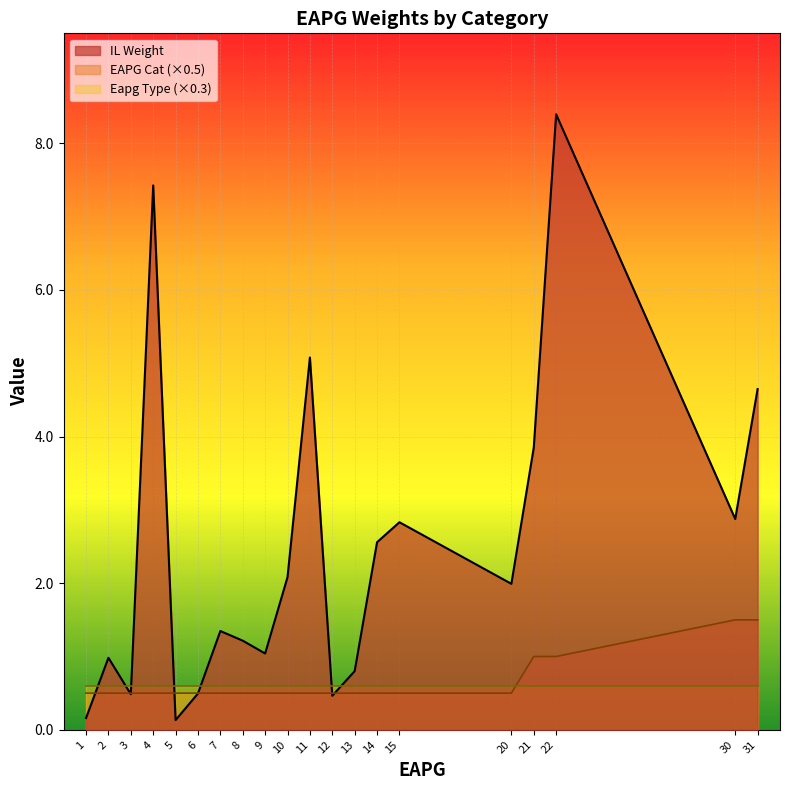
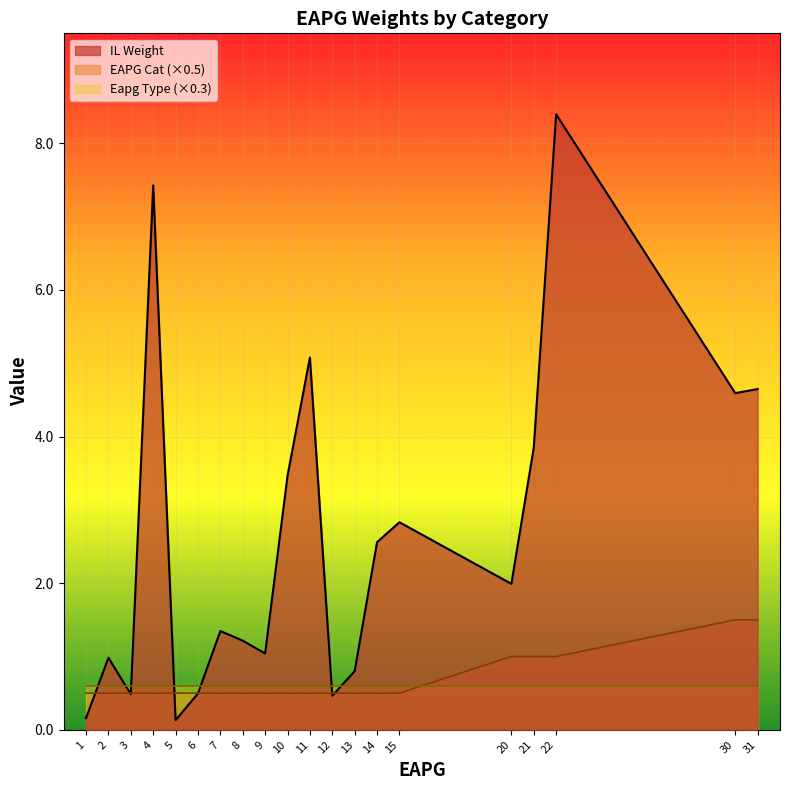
  {
    "IL Weight": {
      "1": 0.2,
      "2": 1.0,
      "4": 7.4,
      "5": 0.1,
      "7": 1.3,
      "8": 1.2,
      "9": 1.0,
-     "10": 2.1,
+     "10": 3.5,
      "11": 5.1,
      "13": 0.8,
      "14": 2.6,
      "15": 2.8,
      "20": 2.0,
      "21": 3.8,
      "22": 8.4,
-     "30": 2.9,
+     "30": 4.6,
      "31": 4.6
    },
    "EAPG Cat (×0.5)": {
      "1": 0.5,
      "2": 0.5,
      "4": 0.5,
      "5": 0.5,
      "7": 0.5,
      "8": 0.5,
      "9": 0.5,
      "10": 0.5,
      "11": 0.5,
      "13": 0.5,
      "14": 0.5,
      "15": 0.5,
-     "20": 0.5,
+     "20": 1.0,
      "21": 1.0,
      "22": 1.0,
      "30": 1.5,
      "31": 1.5
    },
    "Eapg Type (×0.3)": {
      "1": 0.6,
      "2": 0.6,
      "3": 0.6,
      "4": 0.6,
      "5": 0.6,
      "6": 0.6,
      "7": 0.6,
      "8": 0.6,
      "9": 0.6,
      "10": 0.6,
      "11": 0.6,
      "12": 0.6,
      "13": 0.6,
      "14": 0.6,
      "15": 0.6,
      "20": 0.6,
      "21": 0.6,
      "22": 0.6,
      "30": 0.6,
      "31": 0.6
    }
  }
